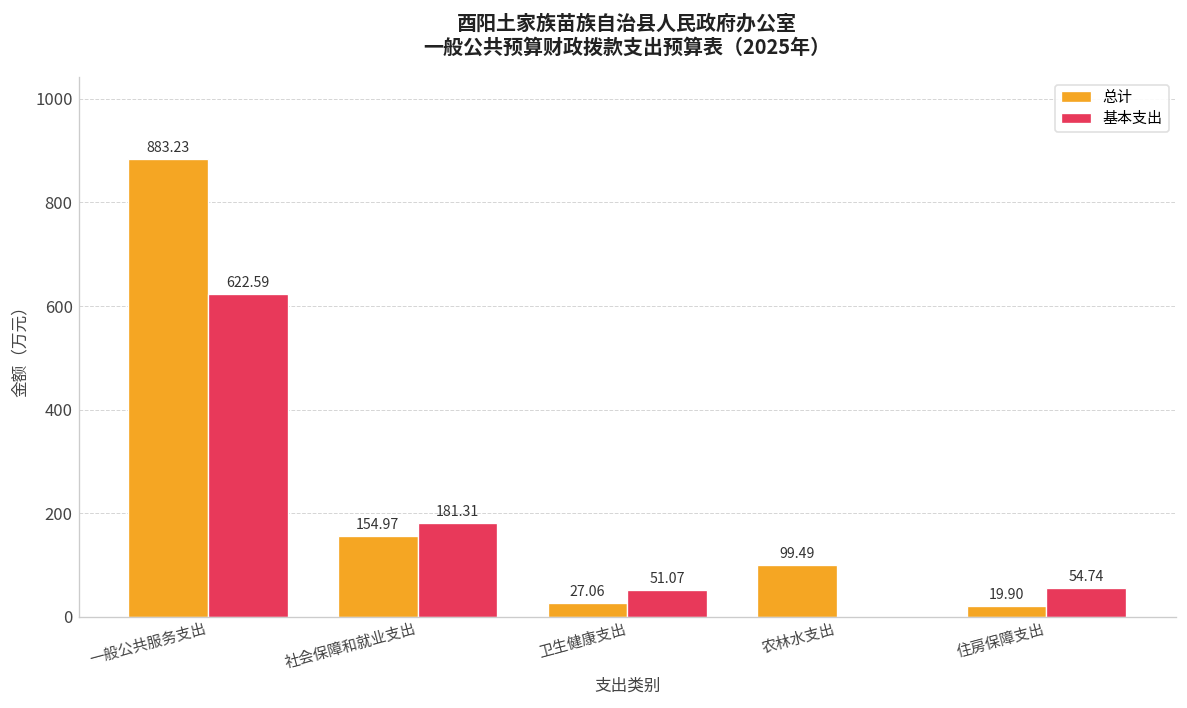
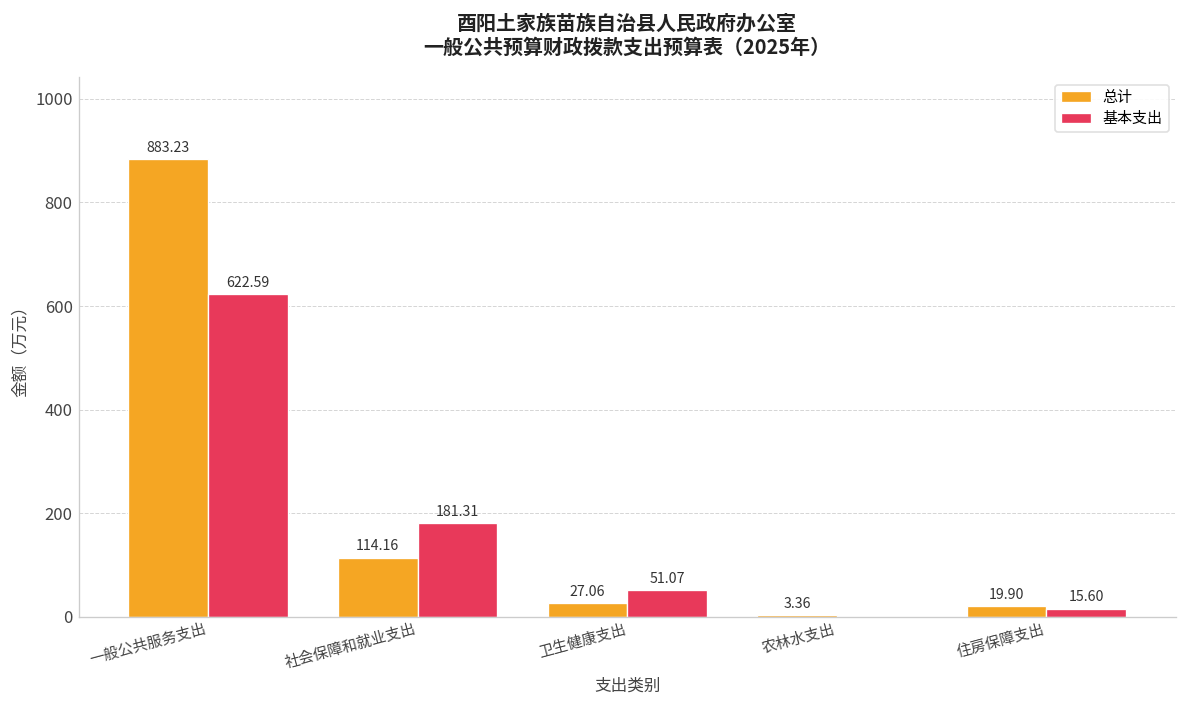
  {
    "总计": {
      "一般公共服务支出": 883.23,
-     "社会保障和就业支出": 154.97,
+     "社会保障和就业支出": 114.16,
      "卫生健康支出": 27.06,
-     "农林水支出": 99.49,
+     "农林水支出": 3.36,
      "住房保障支出": 19.90
    },
    "基本支出": {
      "一般公共服务支出": 622.59,
      "社会保障和就业支出": 181.31,
      "卫生健康支出": 51.07,
-     "住房保障支出": 54.74
+     "住房保障支出": 15.60
    }
  }
